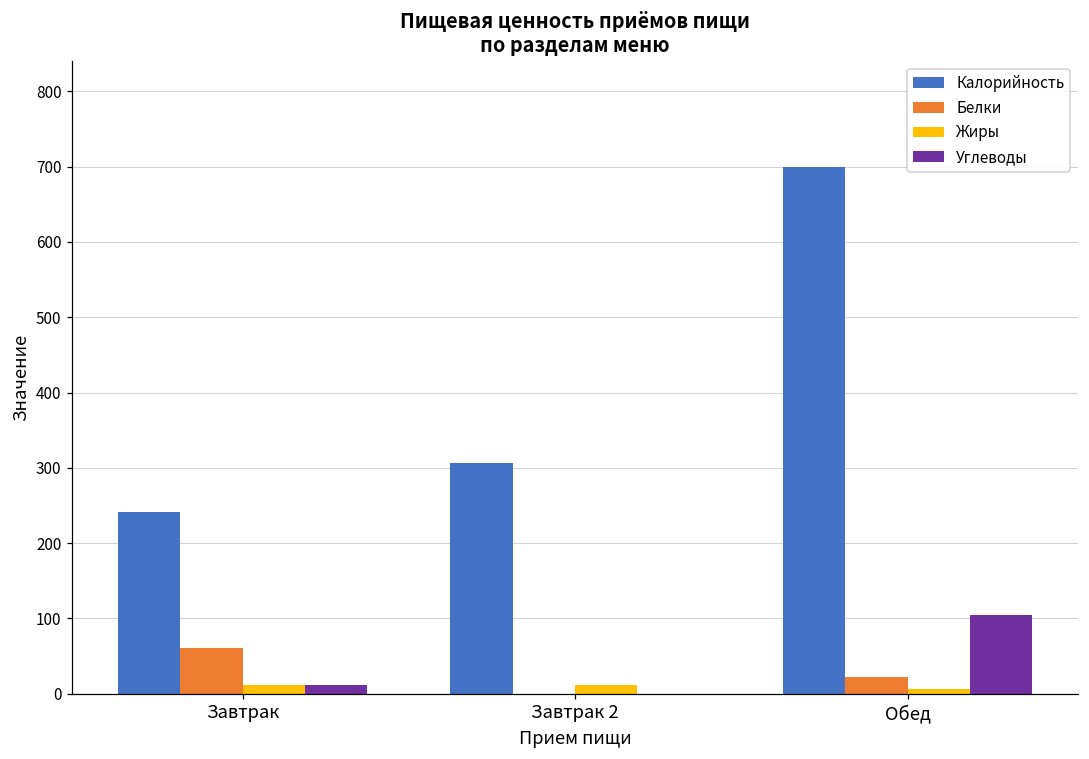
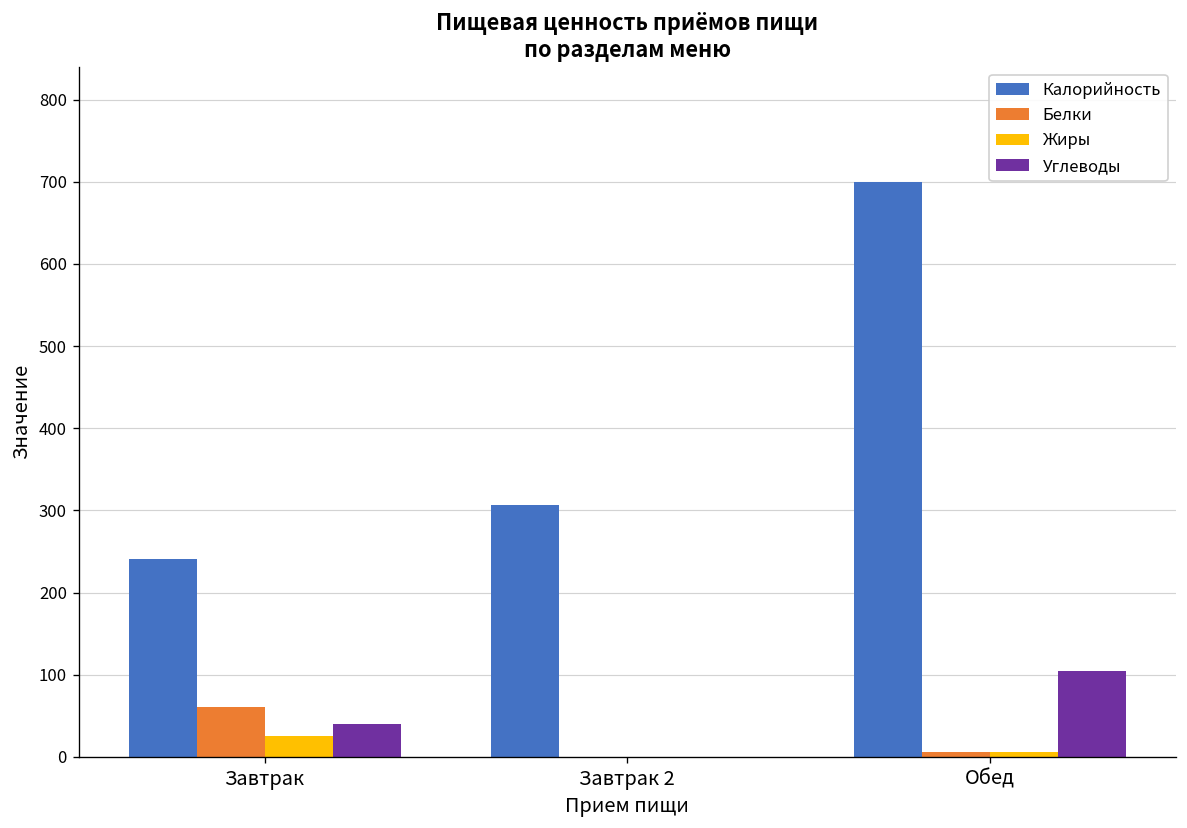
  {
    "Калорийность": {
      "Завтрак": 240,
      "Завтрак 2": 310,
      "Обед": 700
    },
    "Белки": {
      "Завтрак": 60,
      "Завтрак 2": 0,
-     "Обед": 20
+     "Обед": 10
    },
    "Жиры": {
-     "Завтрак": 10,
-     "Завтрак 2": 10,
+     "Завтрак": 30,
+     "Завтрак 2": 0,
      "Обед": 10
    },
    "Углеводы": {
-     "Завтрак": 10,
+     "Завтрак": 40,
      "Завтрак 2": 0,
      "Обед": 100
    }
  }
